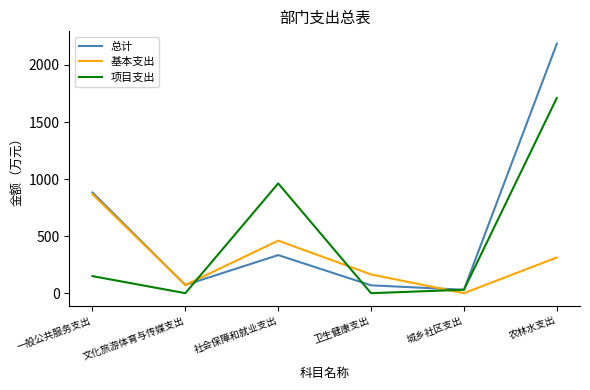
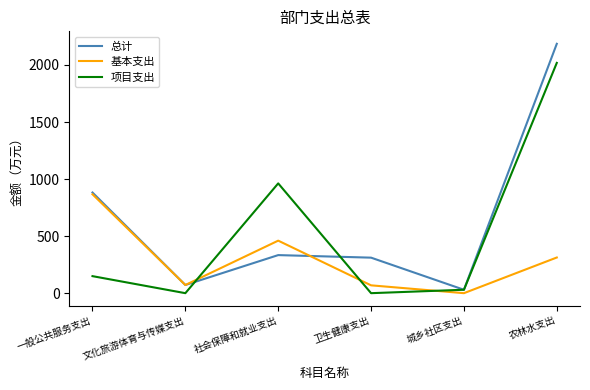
  {
    "总计": {
      "社会保障和就业支出": 330,
-     "卫生健康支出": 70,
+     "卫生健康支出": 310,
      "农林水支出": 2190
    },
    "基本支出": {
      "社会保障和就业支出": 460,
-     "卫生健康支出": 160,
+     "卫生健康支出": 70,
      "城乡社区支出": 0,
      "农林水支出": 310
    },
    "项目支出": {
      "一般公共服务支出": 150,
      "文化旅游体育与传媒支出": 0,
      "社会保障和就业支出": 960,
      "卫生健康支出": 0,
-     "农林水支出": 1710
+     "农林水支出": 2020
    }
  }
